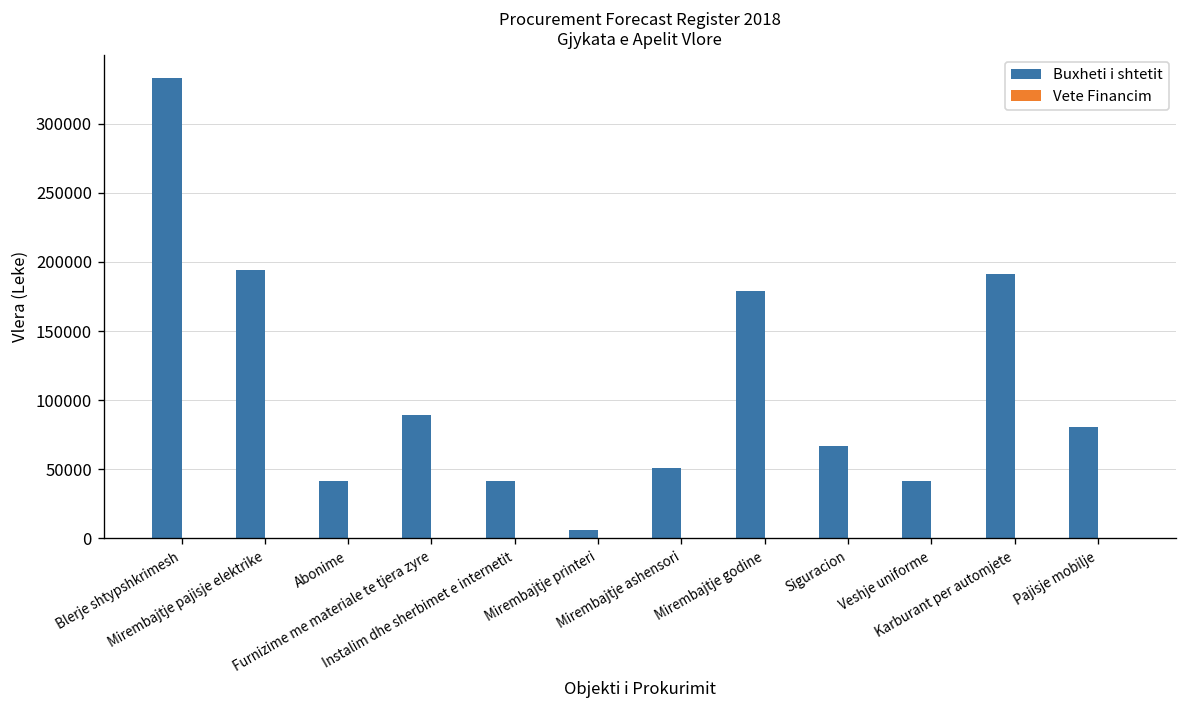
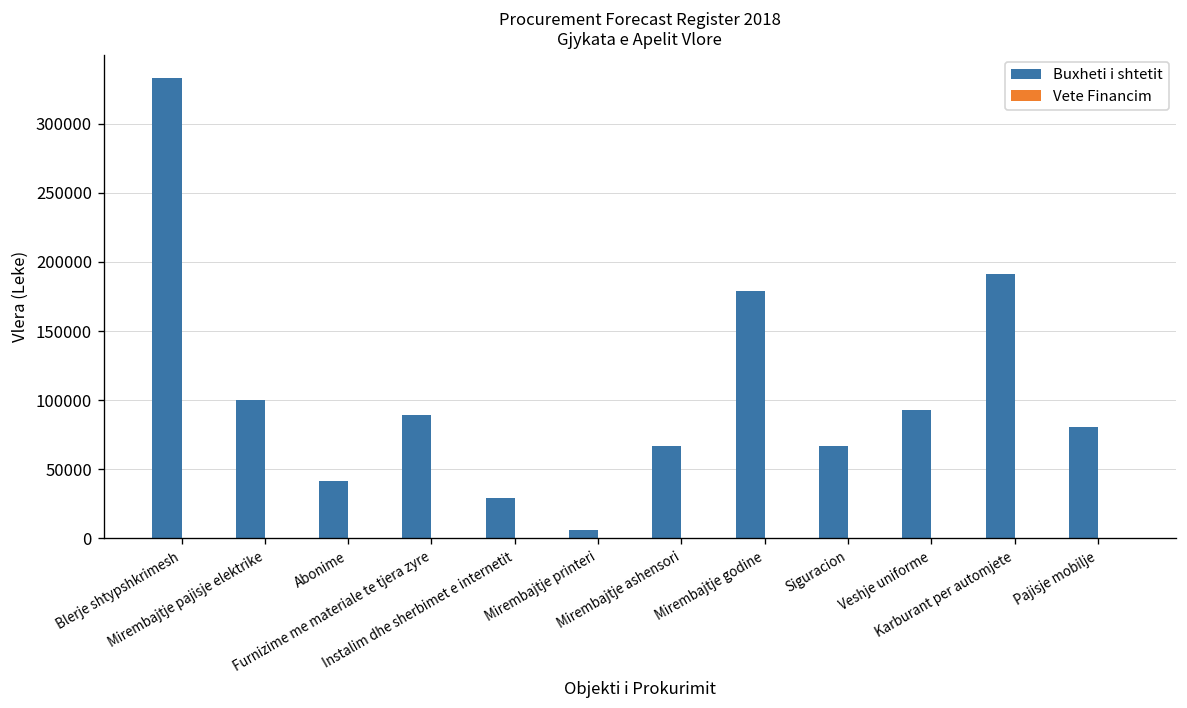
  {
    "Buxheti i shtetit": {
      "Blerje shtypshkrimesh": 333000,
-     "Mirembajtje pajisje elektrike": 194000,
+     "Mirembajtje pajisje elektrike": 100000,
      "Abonime": 42000,
      "Furnizime me materiale te tjera zyre": 89000,
-     "Instalim dhe sherbimet e internetit": 42000,
+     "Instalim dhe sherbimet e internetit": 29000,
      "Mirembajtje printeri": 6000,
-     "Mirembajtje ashensori": 51000,
+     "Mirembajtje ashensori": 67000,
      "Mirembajtje godine": 179000,
      "Siguracion": 67000,
-     "Veshje uniforme": 42000,
+     "Veshje uniforme": 93000,
      "Karburant per automjete": 191000,
      "Pajisje mobilje": 81000
    },
    "Vete Financim": {
      "Blerje shtypshkrimesh": 0,
      "Mirembajtje pajisje elektrike": 0,
      "Abonime": 0,
      "Furnizime me materiale te tjera zyre": 0,
      "Instalim dhe sherbimet e internetit": 0,
      "Mirembajtje printeri": 0,
      "Mirembajtje ashensori": 0,
      "Mirembajtje godine": 0,
      "Siguracion": 0,
      "Veshje uniforme": 0,
      "Karburant per automjete": 0,
      "Pajisje mobilje": 0
    }
  }
